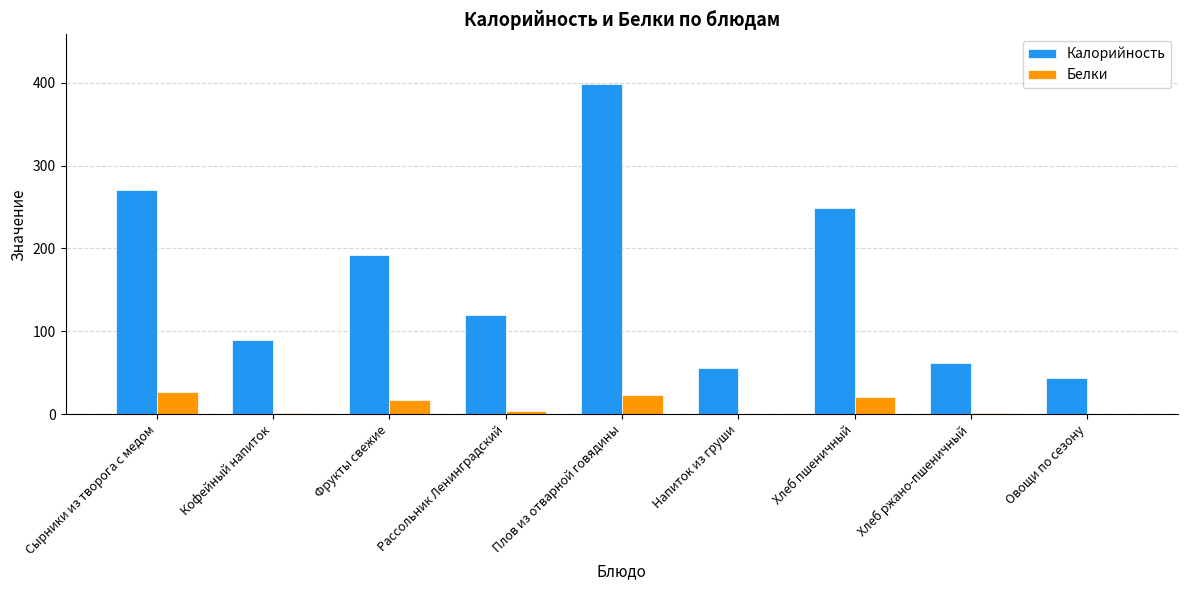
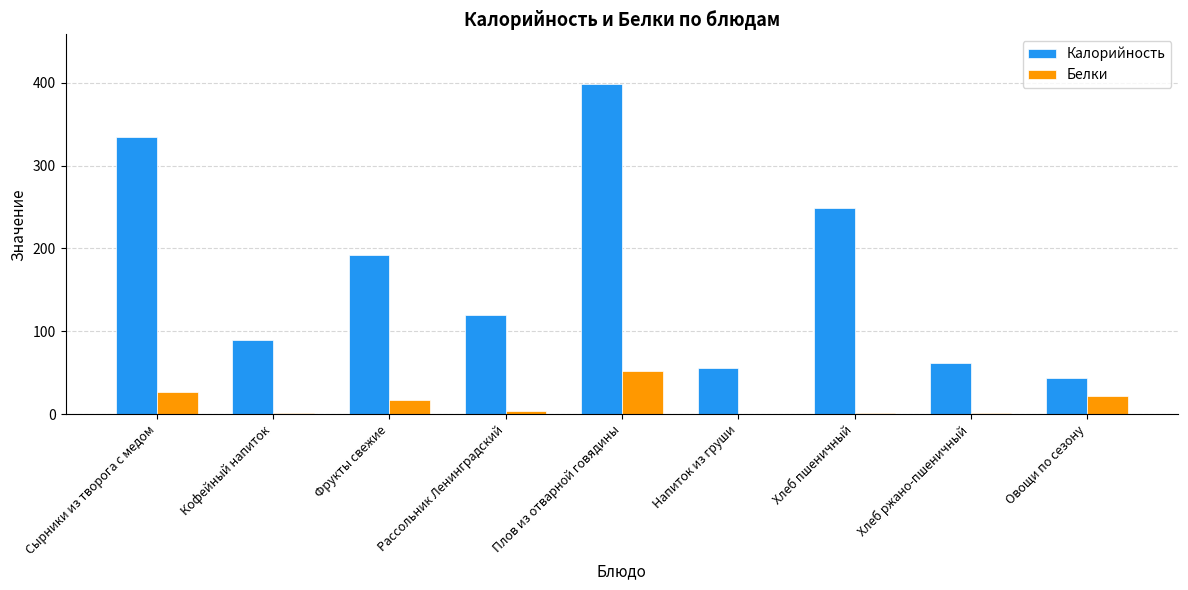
  {
    "Калорийность": {
-     "Сырники из творога с медом": 270,
+     "Сырники из творога с медом": 330,
      "Кофейный напиток": 90,
      "Фрукты свежие": 190,
      "Рассольник Ленинградский": 120,
      "Плов из отварной говядины": 400,
      "Напиток из груши": 60,
      "Хлеб пшеничный": 250,
      "Хлеб ржано-пшеничный": 60,
      "Овощи по сезону": 40
    },
    "Белки": {
      "Сырники из творога с медом": 30,
      "Фрукты свежие": 20,
      "Рассольник Ленинградский": 0,
-     "Плов из отварной говядины": 20,
+     "Плов из отварной говядины": 50,
      "Напиток из груши": 0,
-     "Хлеб пшеничный": 20,
-     "Овощи по сезону": 0
+     "Хлеб пшеничный": 0,
+     "Овощи по сезону": 20
    }
  }
